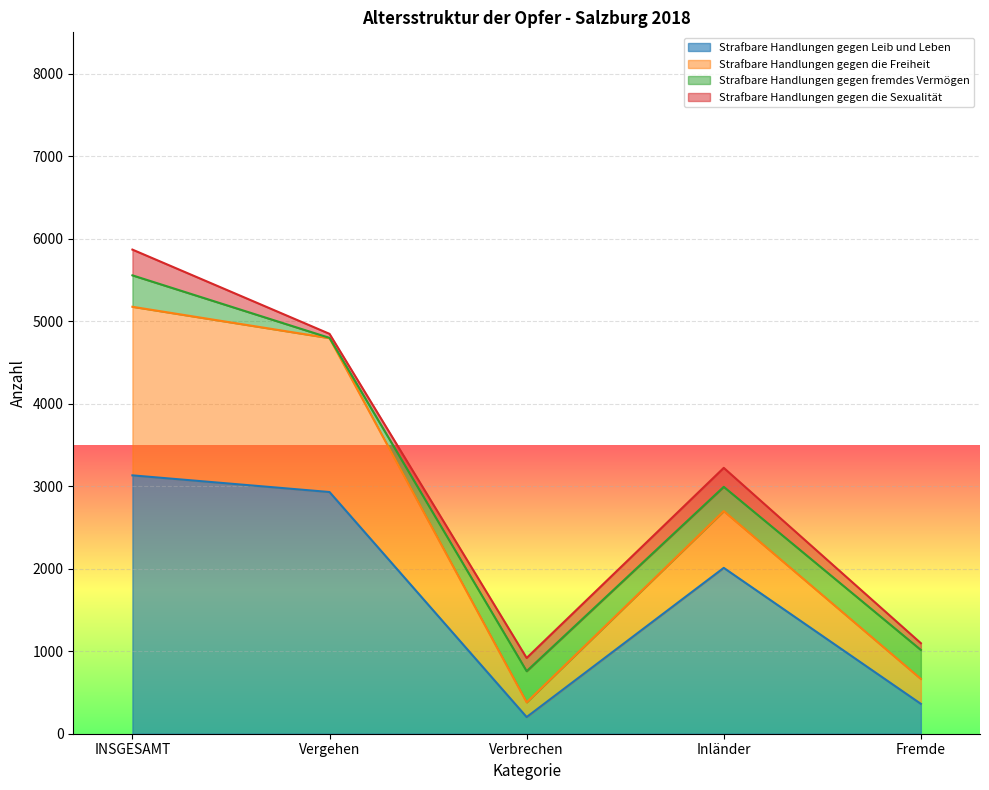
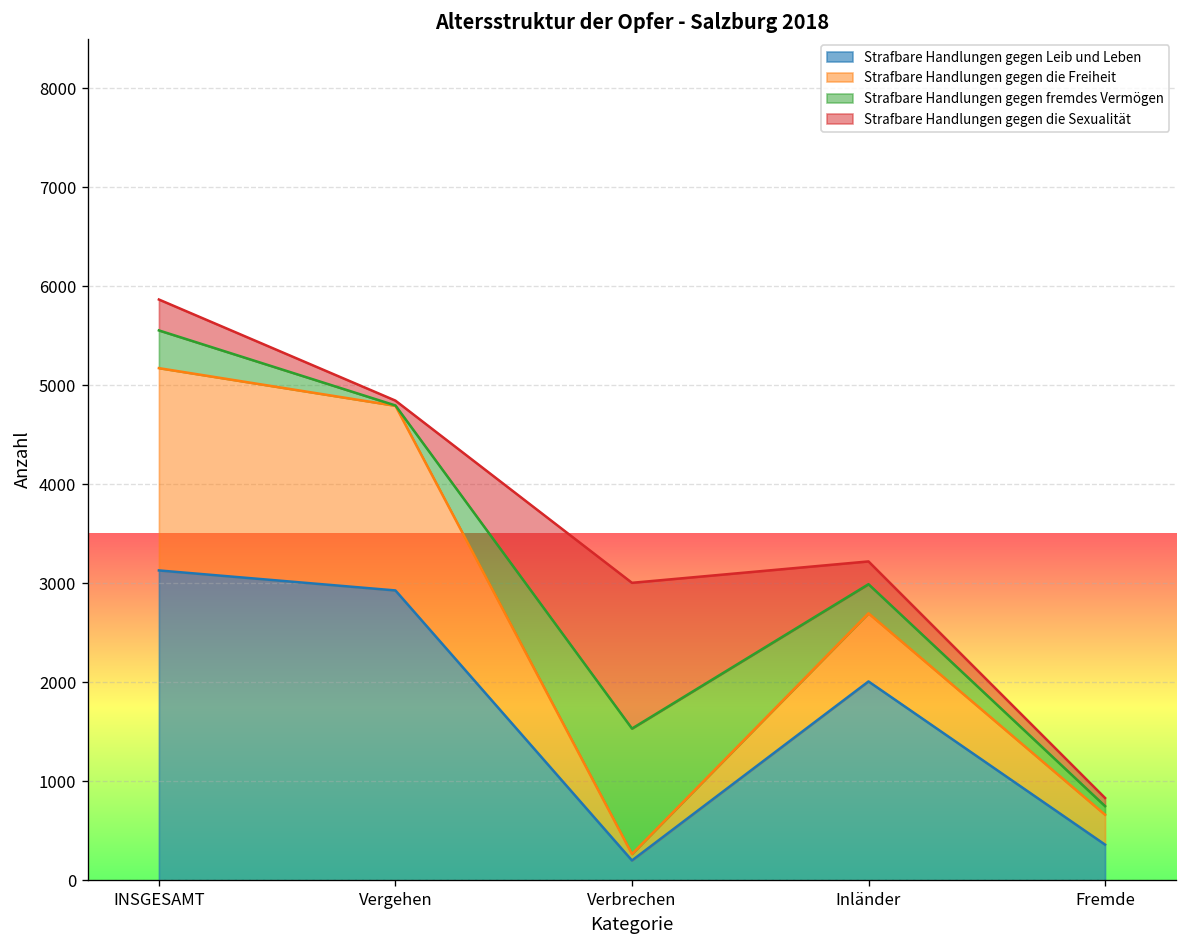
  {
    "Strafbare Handlungen gegen Leib und Leben": {
      "INSGESAMT": 3100,
      "Vergehen": 2900,
      "Verbrechen": 200,
      "Inländer": 2000,
      "Fremde": 400
    },
    "Strafbare Handlungen gegen die Freiheit": {
      "INSGESAMT": 2000,
-     "Verbrechen": 200,
+     "Verbrechen": 100,
      "Inländer": 700,
      "Fremde": 300
    },
    "Strafbare Handlungen gegen fremdes Vermögen": {
      "INSGESAMT": 400,
-     "Verbrechen": 400,
+     "Verbrechen": 1300,
      "Inländer": 300,
-     "Fremde": 400
+     "Fremde": 100
    },
    "Strafbare Handlungen gegen die Sexualität": {
      "INSGESAMT": 300,
      "Vergehen": 0,
-     "Verbrechen": 200,
+     "Verbrechen": 1500,
      "Inländer": 200,
      "Fremde": 100
    }
  }
